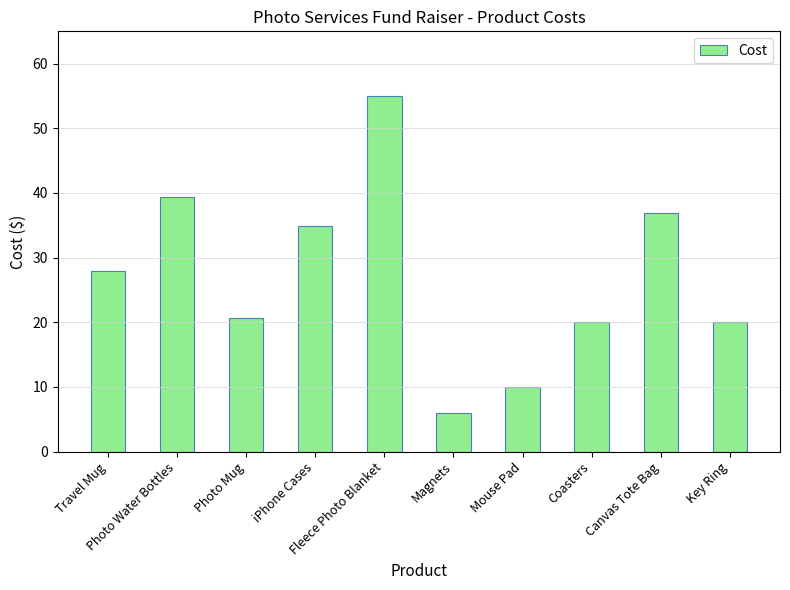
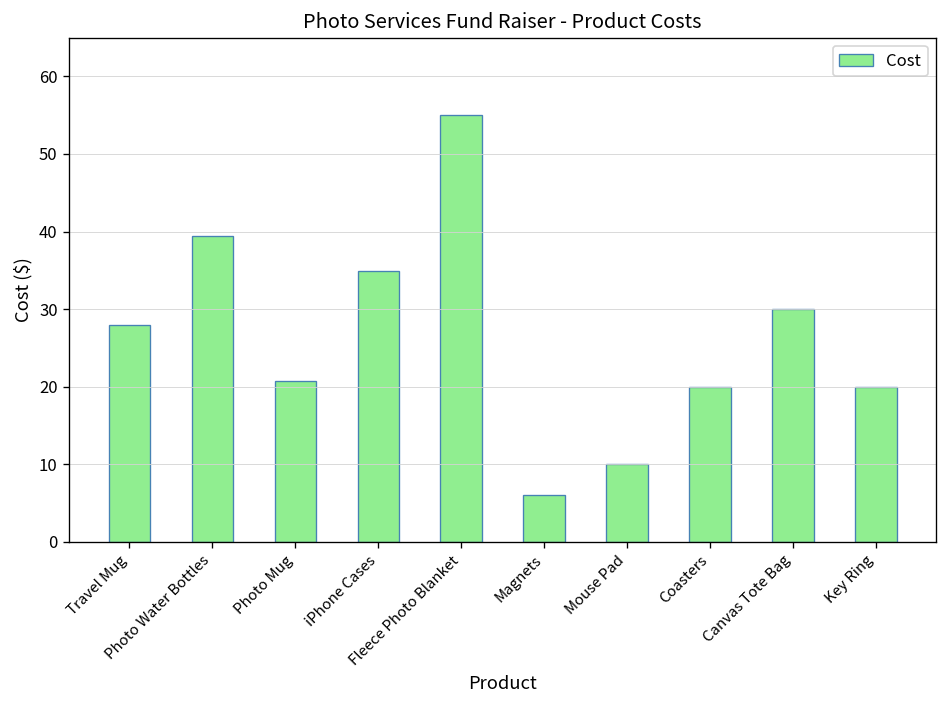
  {
    "Travel Mug": 28,
    "Photo Water Bottles": 39,
    "Photo Mug": 21,
    "iPhone Cases": 35,
    "Fleece Photo Blanket": 55,
    "Magnets": 6,
    "Mouse Pad": 10,
    "Coasters": 20,
-   "Canvas Tote Bag": 37,
+   "Canvas Tote Bag": 30,
    "Key Ring": 20
  }
